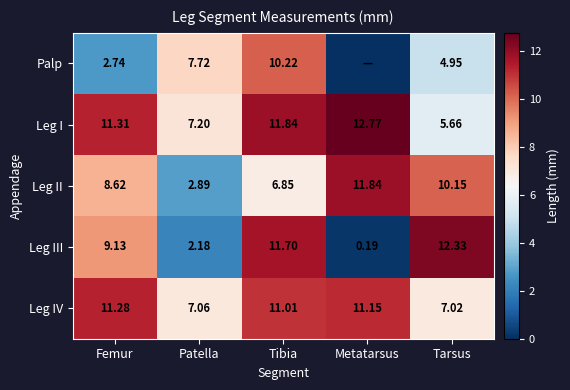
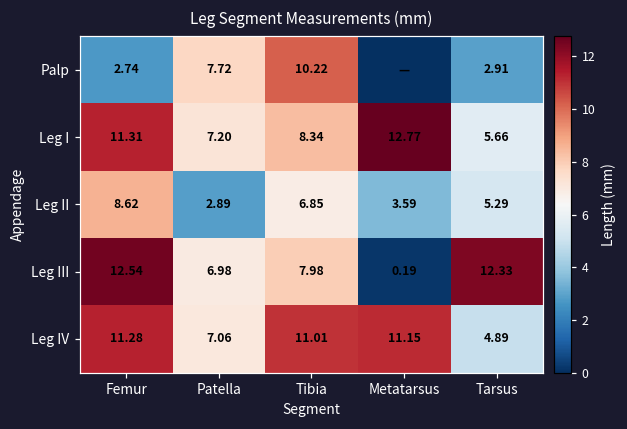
  {
    "Palp": {
      "Femur": 2.74,
      "Patella": 7.72,
      "Tibia": 10.22,
-     "Tarsus": 4.95
+     "Tarsus": 2.91
    },
    "Leg I": {
      "Femur": 11.31,
      "Patella": 7.20,
-     "Tibia": 11.84,
+     "Tibia": 8.34,
      "Metatarsus": 12.77,
      "Tarsus": 5.66
    },
    "Leg II": {
      "Femur": 8.62,
      "Patella": 2.89,
      "Tibia": 6.85,
-     "Metatarsus": 11.84,
-     "Tarsus": 10.15
+     "Metatarsus": 3.59,
+     "Tarsus": 5.29
    },
    "Leg III": {
-     "Femur": 9.13,
-     "Patella": 2.18,
-     "Tibia": 11.70,
+     "Femur": 12.54,
+     "Patella": 6.98,
+     "Tibia": 7.98,
      "Metatarsus": 0.19,
      "Tarsus": 12.33
    },
    "Leg IV": {
      "Femur": 11.28,
      "Patella": 7.06,
      "Tibia": 11.01,
      "Metatarsus": 11.15,
-     "Tarsus": 7.02
+     "Tarsus": 4.89
    }
  }
